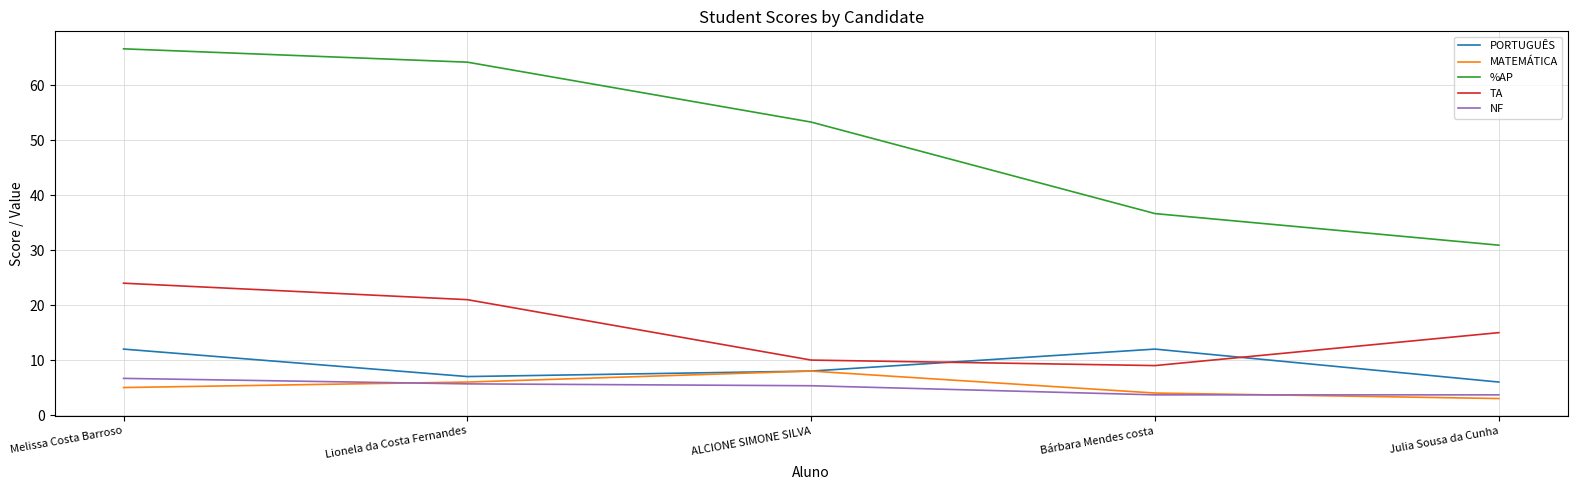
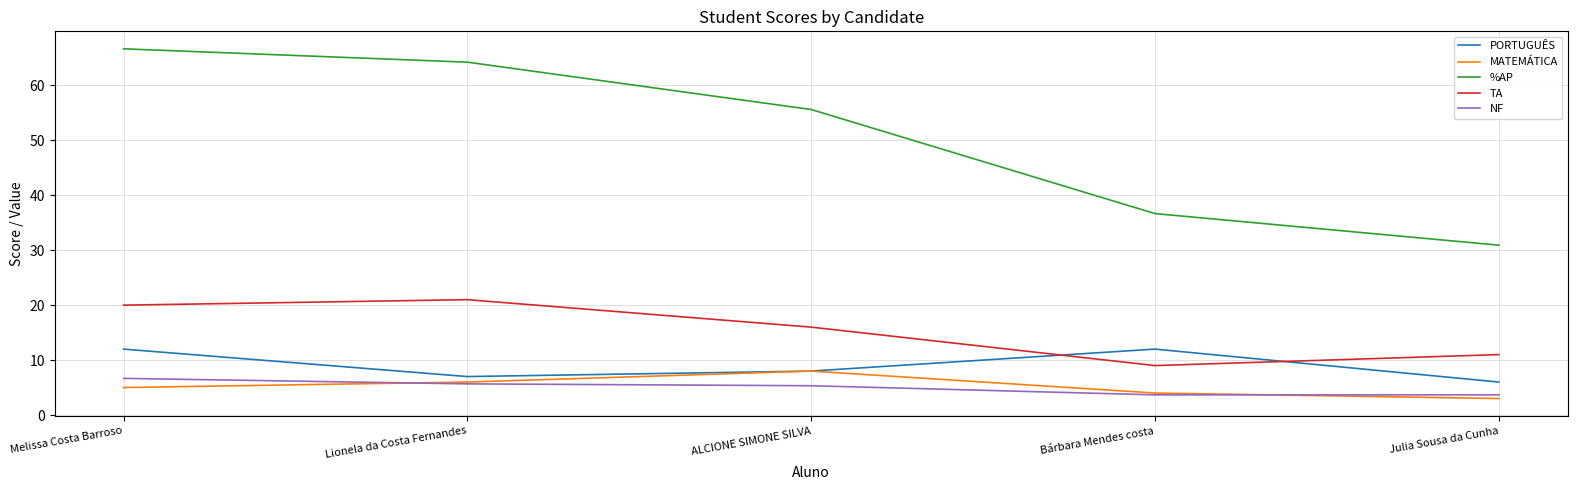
  {
    "PORTUGUÊS": {
      "Melissa Costa Barroso": 12,
      "Lionela da Costa Fernandes": 7,
      "Bárbara Mendes costa": 12,
      "Julia Sousa da Cunha": 6
    },
    "MATEMÁTICA": {
      "Melissa Costa Barroso": 5,
      "Julia Sousa da Cunha": 3
    },
    "%AP": {
      "Melissa Costa Barroso": 67,
      "Lionela da Costa Fernandes": 64,
-     "ALCIONE SIMONE SILVA": 53,
+     "ALCIONE SIMONE SILVA": 56,
      "Bárbara Mendes costa": 37,
      "Julia Sousa da Cunha": 31
    },
    "TA": {
-     "Melissa Costa Barroso": 24,
+     "Melissa Costa Barroso": 20,
      "Lionela da Costa Fernandes": 21,
-     "ALCIONE SIMONE SILVA": 10,
+     "ALCIONE SIMONE SILVA": 16,
      "Bárbara Mendes costa": 9,
-     "Julia Sousa da Cunha": 15
+     "Julia Sousa da Cunha": 11
    },
    "NF": {
      "Melissa Costa Barroso": 7,
      "ALCIONE SIMONE SILVA": 5,
      "Julia Sousa da Cunha": 4
    }
  }
